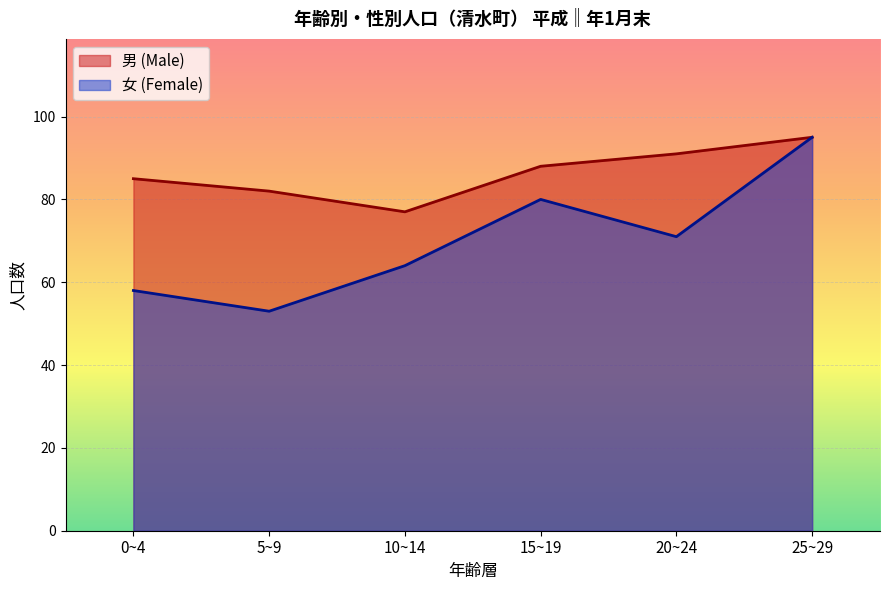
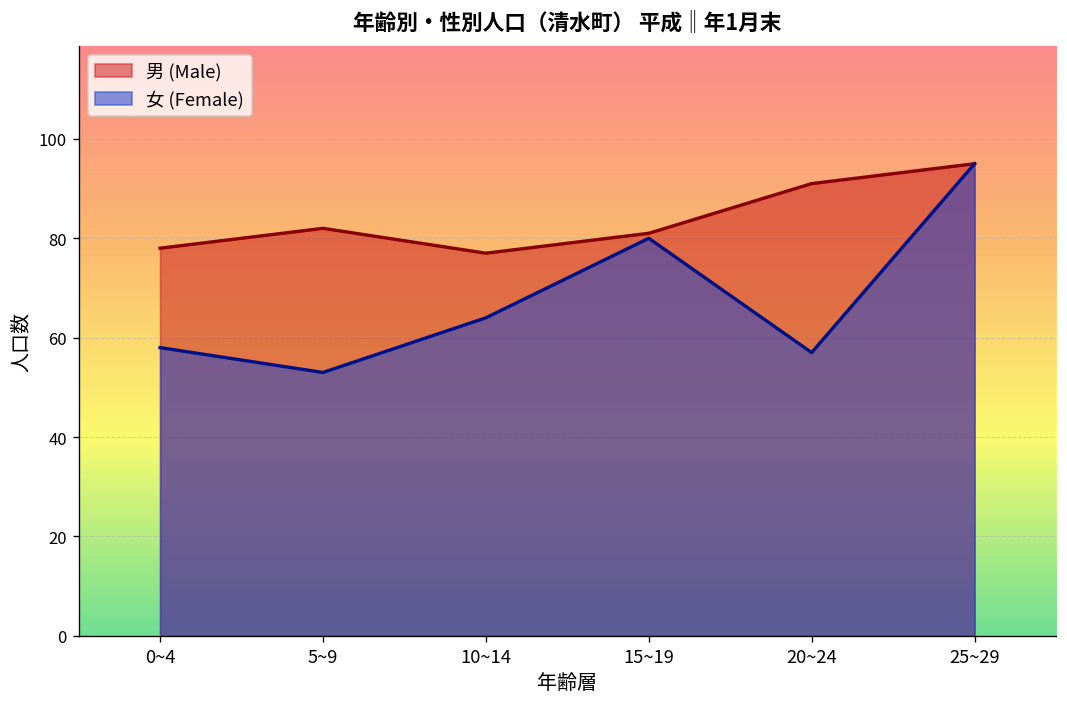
  {
    "男 (Male)": {
-     "0~4": 85,
+     "0~4": 78,
      "5~9": 82,
      "10~14": 77,
-     "15~19": 88,
+     "15~19": 81,
      "20~24": 91
    },
    "女 (Female)": {
      "0~4": 58,
      "5~9": 53,
      "10~14": 64,
      "15~19": 80,
-     "20~24": 71
+     "20~24": 57
    }
  }
